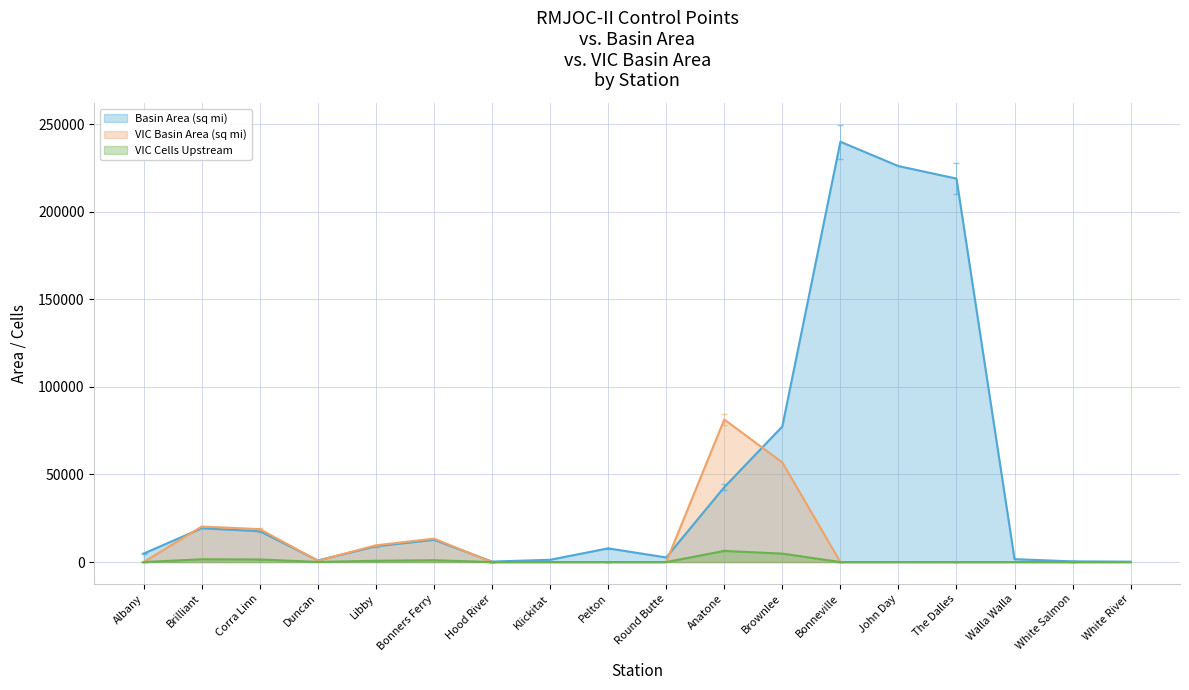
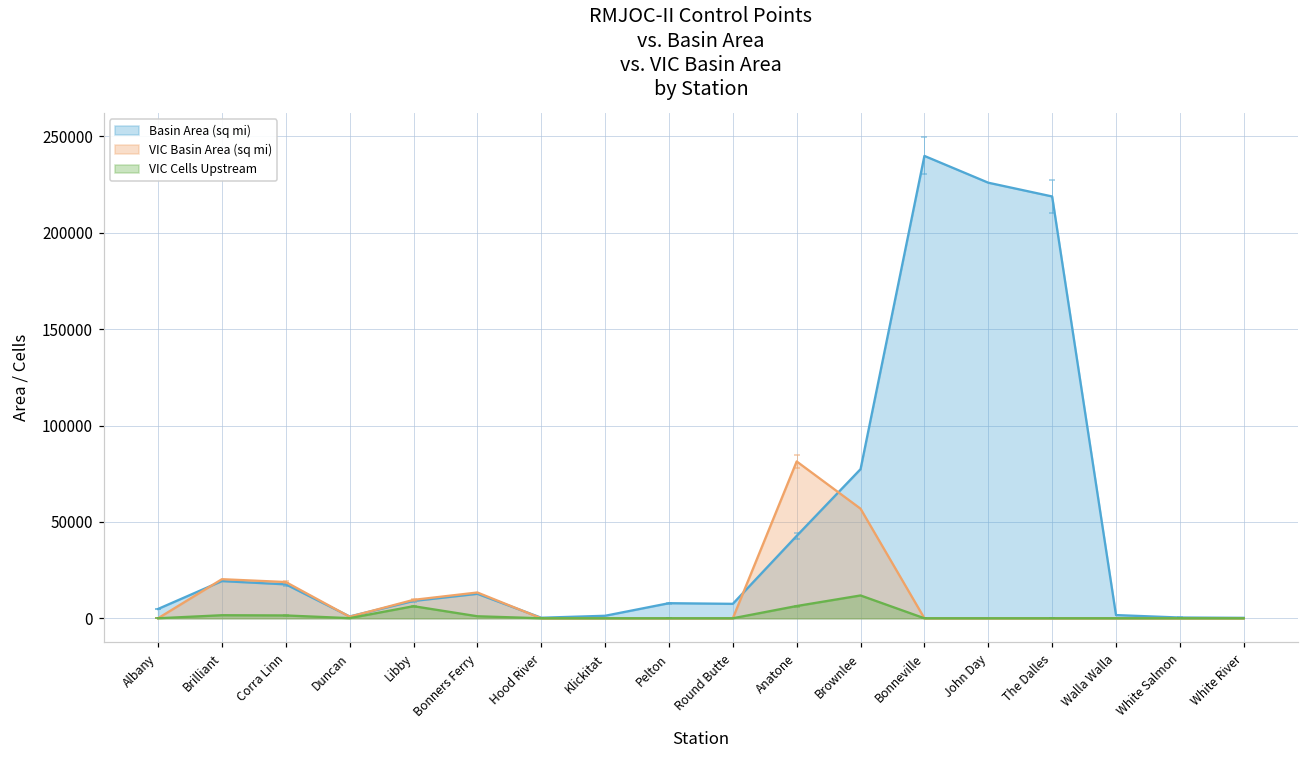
  {
    "Basin Area (sq mi)": {
-     "Round Butte": 3000,
+     "Round Butte": 7000,
      "Anatone": 43000,
      "Brownlee": 77000,
      "Bonneville": 240000,
      "John Day": 226000,
      "The Dalles": 219000,
      "Walla Walla": 2000
    },
    "VIC Basin Area (sq mi)": {
      "Anatone": 81000,
      "Brownlee": 57000
    },
    "VIC Cells Upstream": {
      "Brilliant": 2000,
-     "Libby": 1000,
+     "Libby": 6000,
      "Bonners Ferry": 1000,
-     "Brownlee": 5000
+     "Brownlee": 12000
    }
  }
